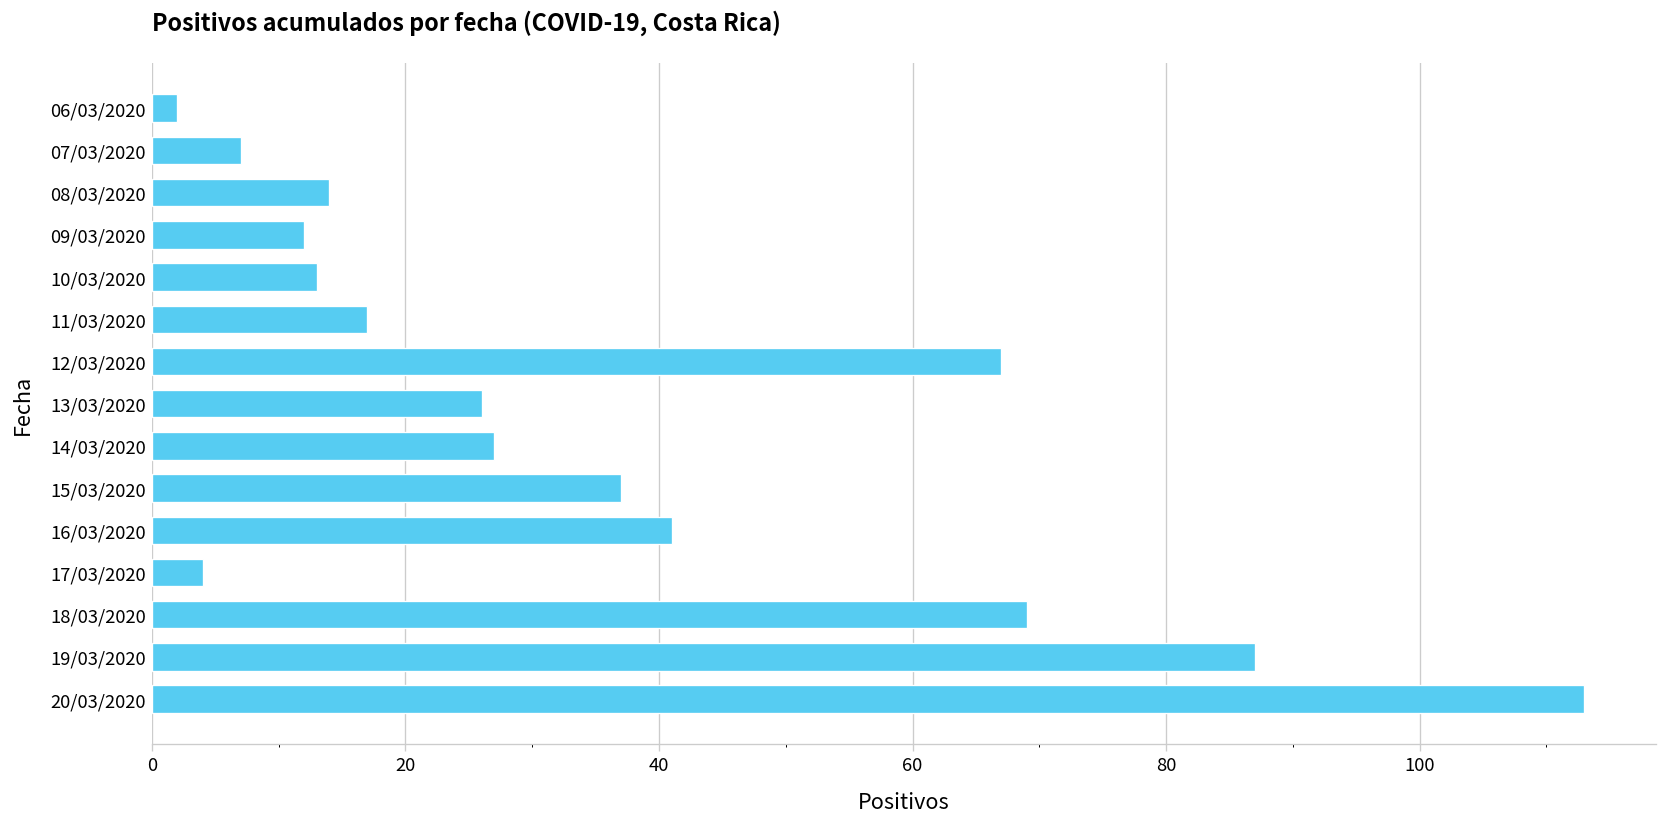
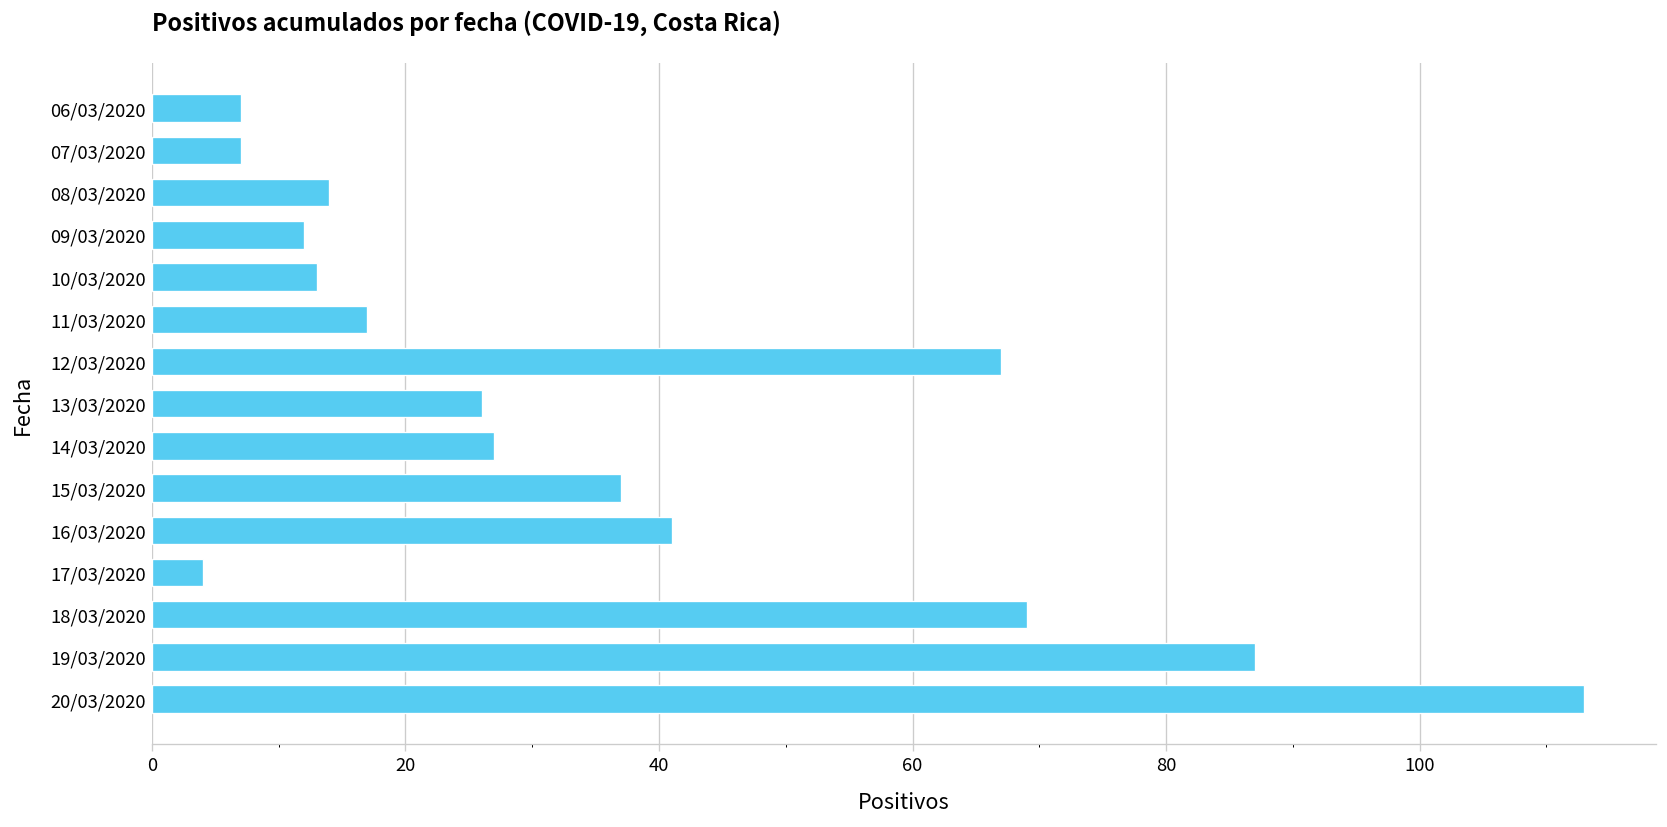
  {
-   "06/03/2020": 2,
+   "06/03/2020": 7,
    "07/03/2020": 7,
    "08/03/2020": 14,
    "09/03/2020": 12,
    "10/03/2020": 13,
    "11/03/2020": 17,
    "12/03/2020": 67,
    "13/03/2020": 26,
    "14/03/2020": 27,
    "15/03/2020": 37,
    "16/03/2020": 41,
    "17/03/2020": 4,
    "18/03/2020": 69,
    "19/03/2020": 87,
    "20/03/2020": 113
  }
